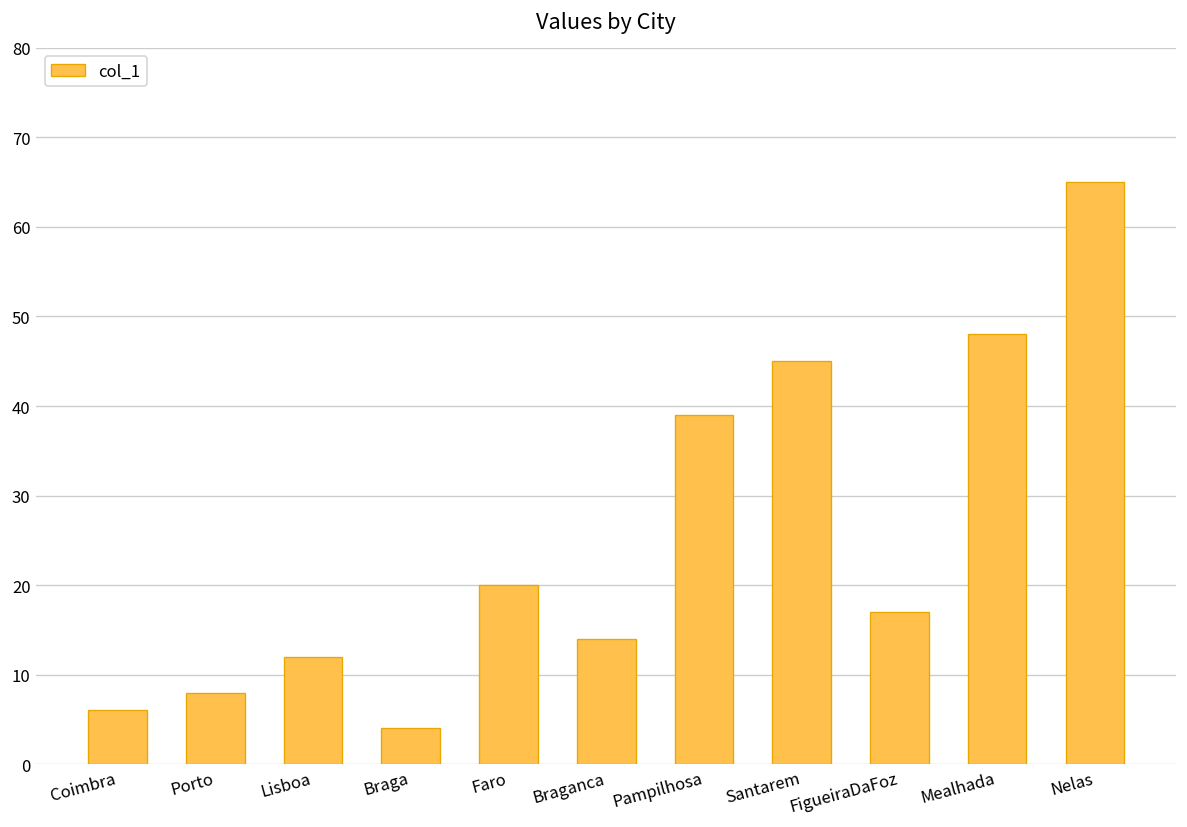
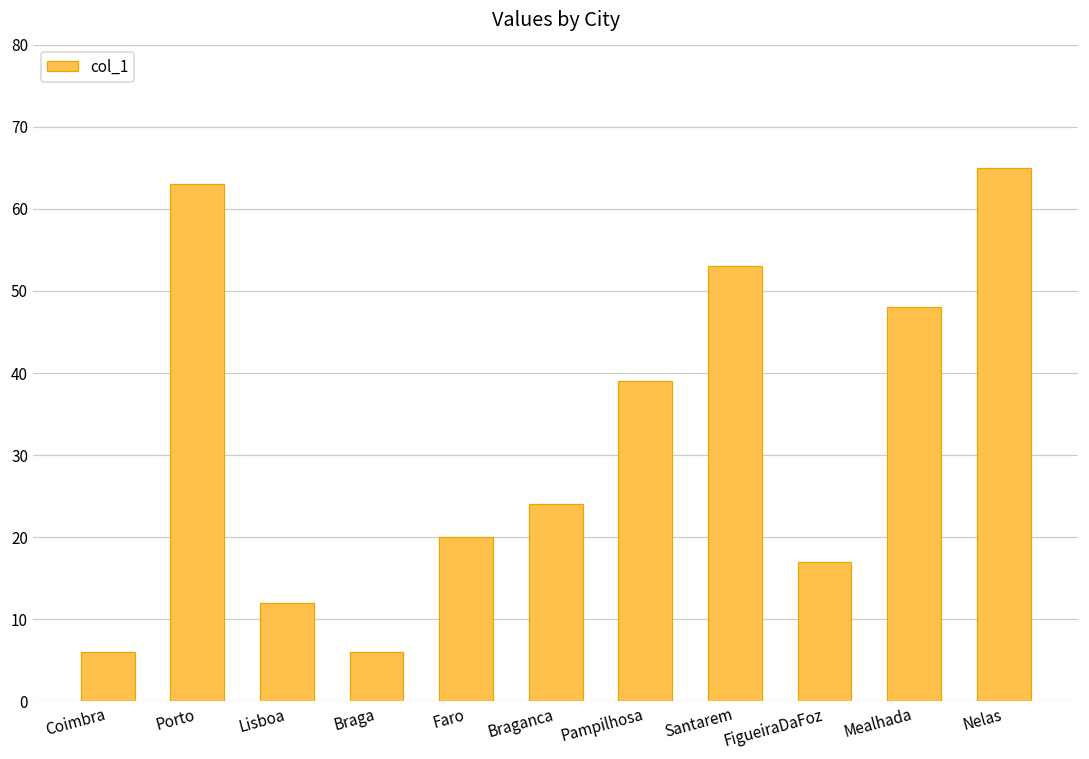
  {
    "Coimbra": 6,
-   "Porto": 8,
+   "Porto": 63,
    "Lisboa": 12,
-   "Braga": 4,
+   "Braga": 6,
    "Faro": 20,
-   "Braganca": 14,
+   "Braganca": 24,
    "Pampilhosa": 39,
-   "Santarem": 45,
+   "Santarem": 53,
    "FigueiraDaFoz": 17,
    "Mealhada": 48,
    "Nelas": 65
  }
